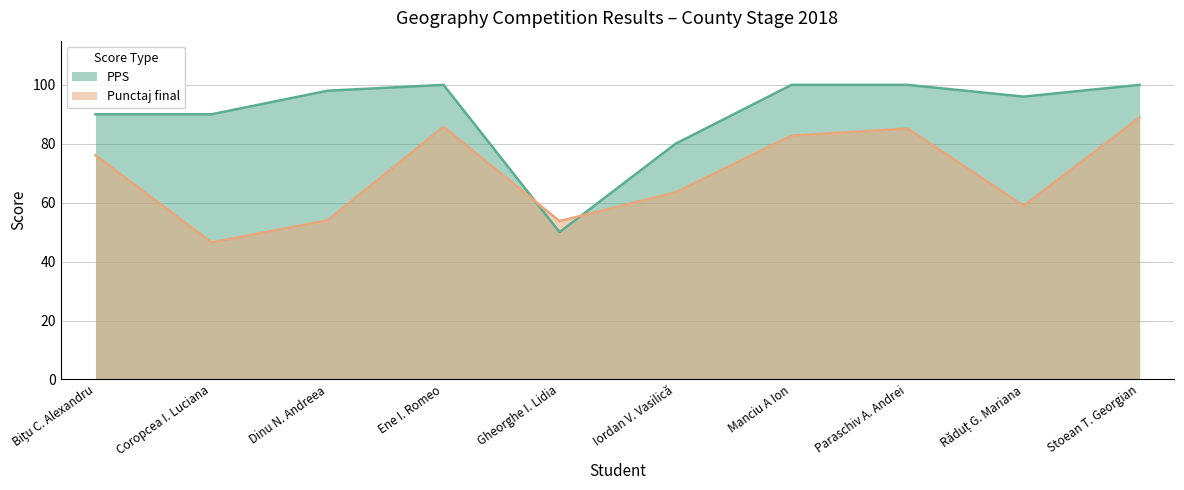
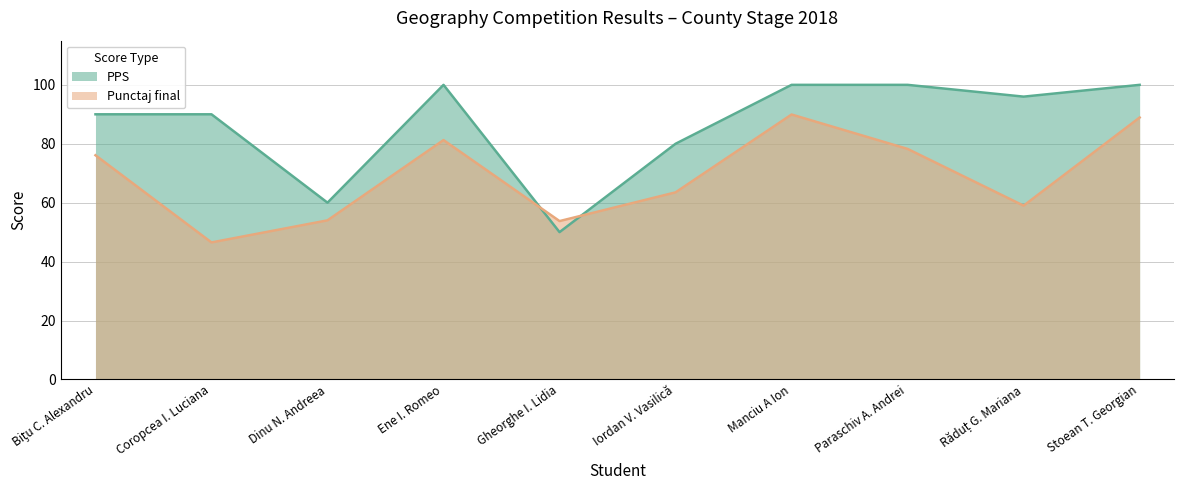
  {
    "PPS": {
      "Biţu C. Alexandru": 90,
      "Coropcea I. Luciana": 90,
-     "Dinu N. Andreea": 98,
+     "Dinu N. Andreea": 60,
      "Ene I. Romeo": 100,
      "Gheorghe I. Lidia": 50,
      "Iordan V. Vasilică": 80,
      "Manciu A Ion": 100,
      "Paraschiv A. Andrei": 100,
      "Răduț G. Mariana": 96,
      "Stoean T. Georgian": 100
    },
    "Punctaj final": {
      "Biţu C. Alexandru": 76,
      "Coropcea I. Luciana": 47,
      "Dinu N. Andreea": 54,
-     "Ene I. Romeo": 86,
+     "Ene I. Romeo": 81,
      "Gheorghe I. Lidia": 54,
      "Iordan V. Vasilică": 64,
-     "Manciu A Ion": 83,
-     "Paraschiv A. Andrei": 85,
+     "Manciu A Ion": 90,
+     "Paraschiv A. Andrei": 78,
      "Răduț G. Mariana": 59,
      "Stoean T. Georgian": 89
    }
  }
